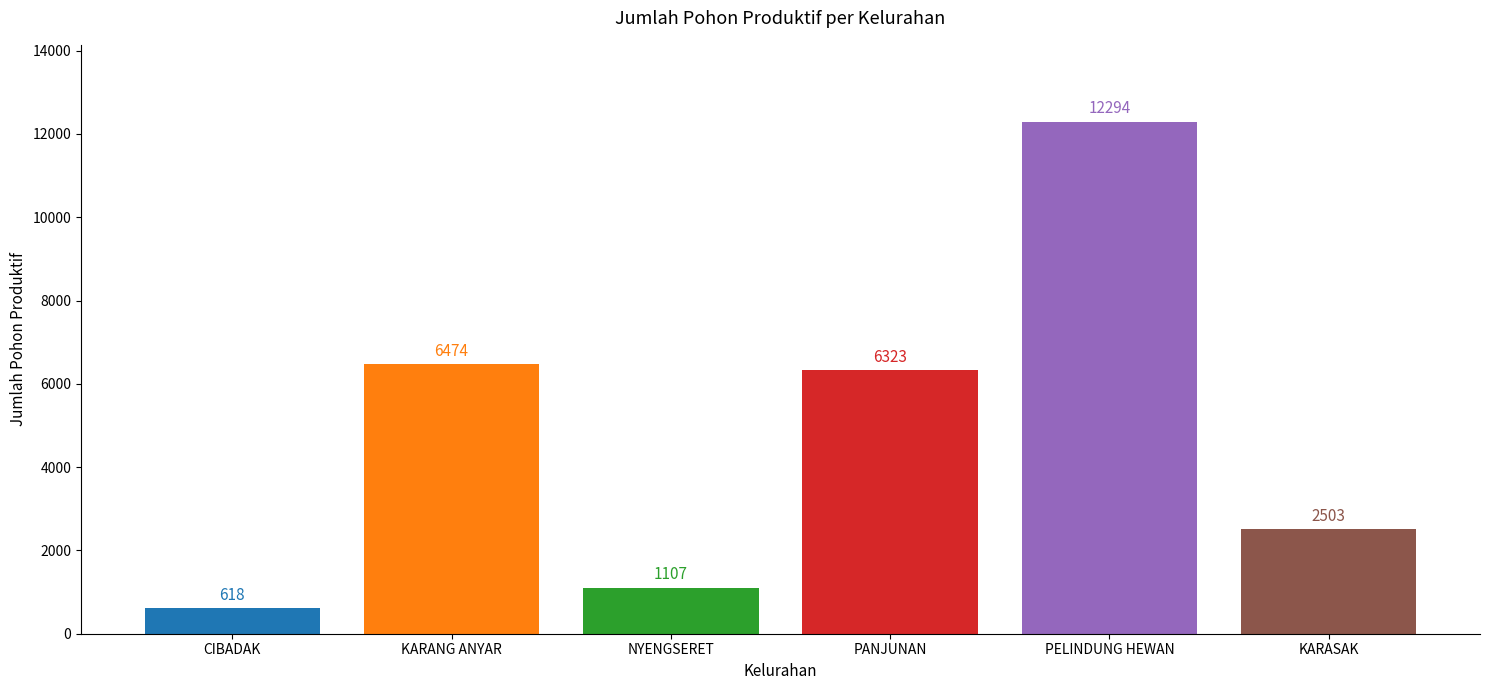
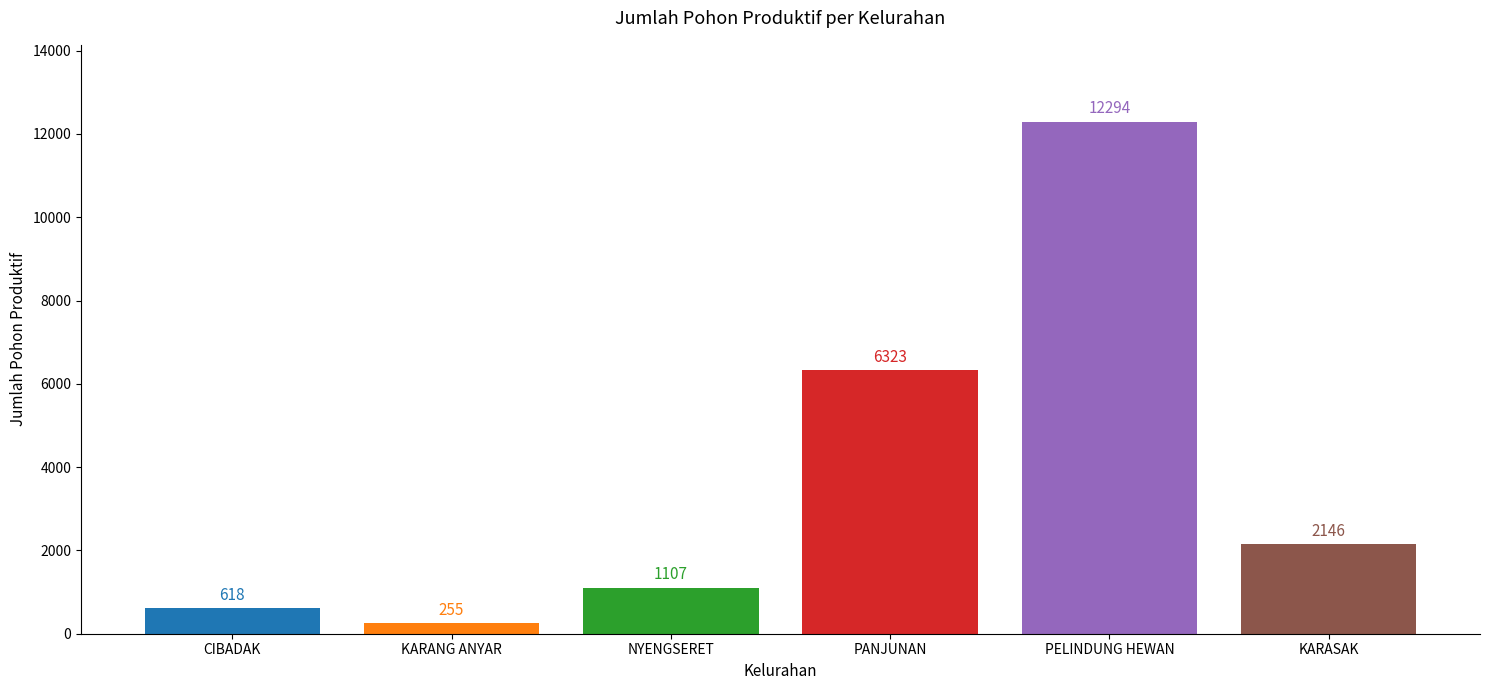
  {
    "CIBADAK": 618,
-   "KARANG ANYAR": 6474,
+   "KARANG ANYAR": 255,
    "NYENGSERET": 1107,
    "PANJUNAN": 6323,
    "PELINDUNG HEWAN": 12294,
-   "KARASAK": 2503
+   "KARASAK": 2146
  }
